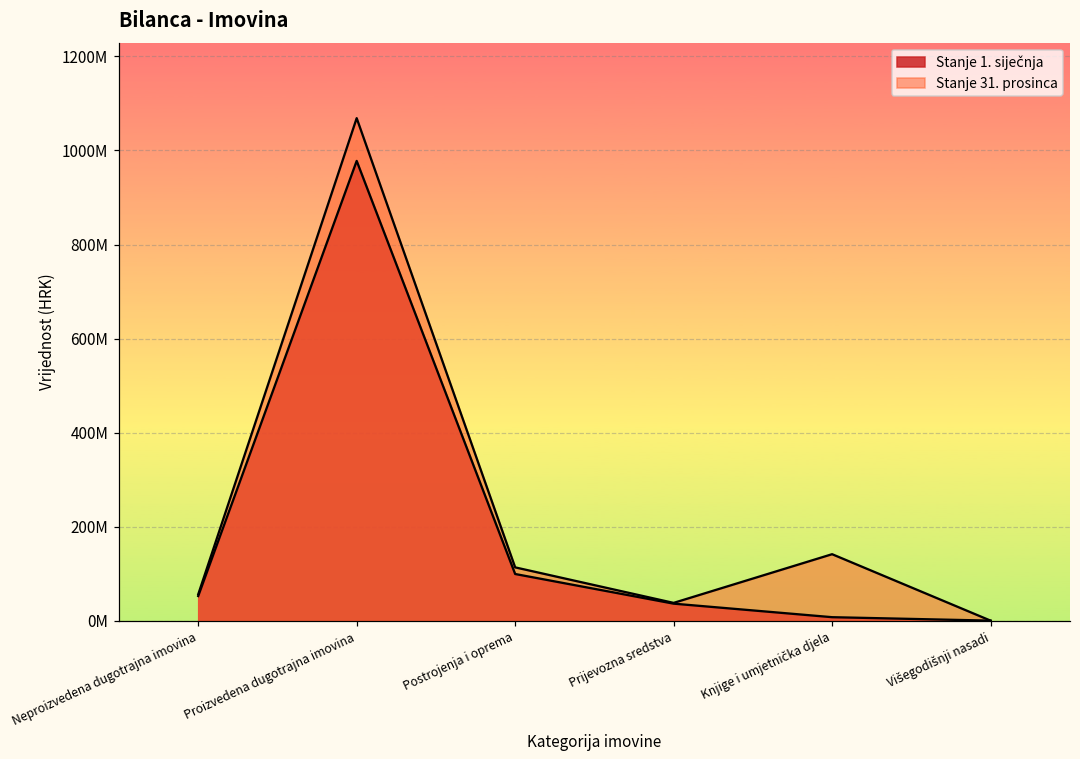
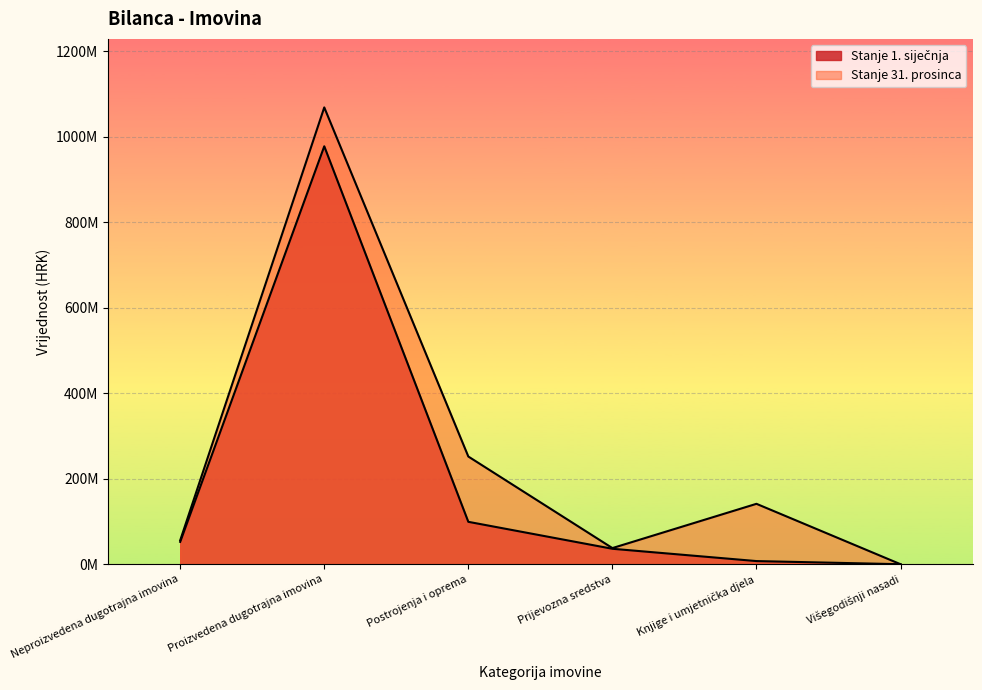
  {
    "Stanje 1. siječnja": {
      "Proizvedena dugotrajna imovina": 980000000,
      "Postrojenja i oprema": 100000000,
      "Knjige i umjetnička djela": 10000000
    },
    "Stanje 31. prosinca": {
      "Proizvedena dugotrajna imovina": 1070000000,
-     "Postrojenja i oprema": 110000000,
+     "Postrojenja i oprema": 250000000,
      "Knjige i umjetnička djela": 140000000
    }
  }
